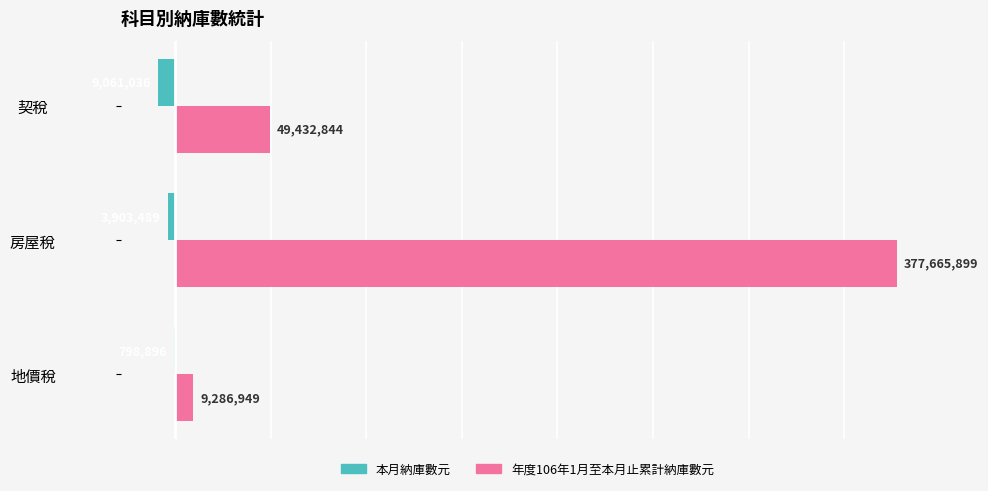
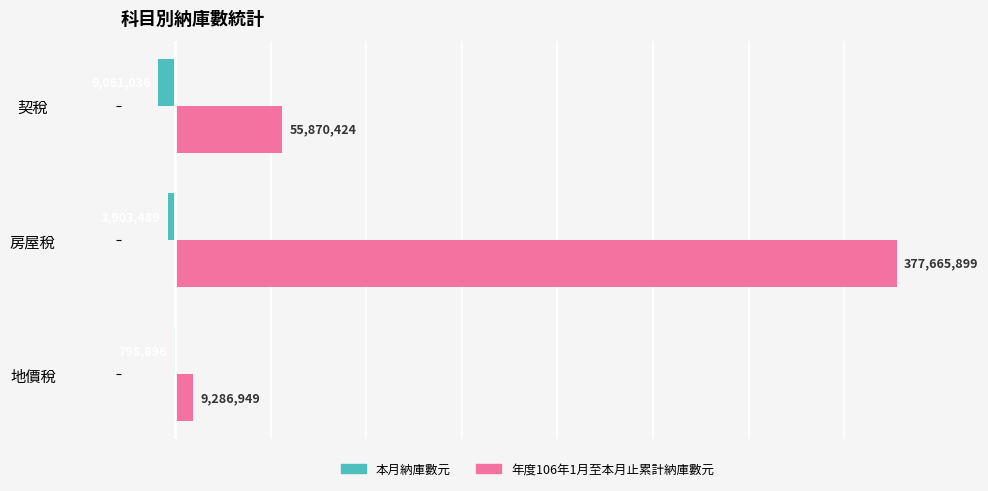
  {
    "年度106年1月至本月止累計納庫數元": {
-     "契稅": "49,432,844",
+     "契稅": "55,870,424",
      "房屋稅": "377,665,899",
      "地價稅": "9,286,949"
    }
  }
